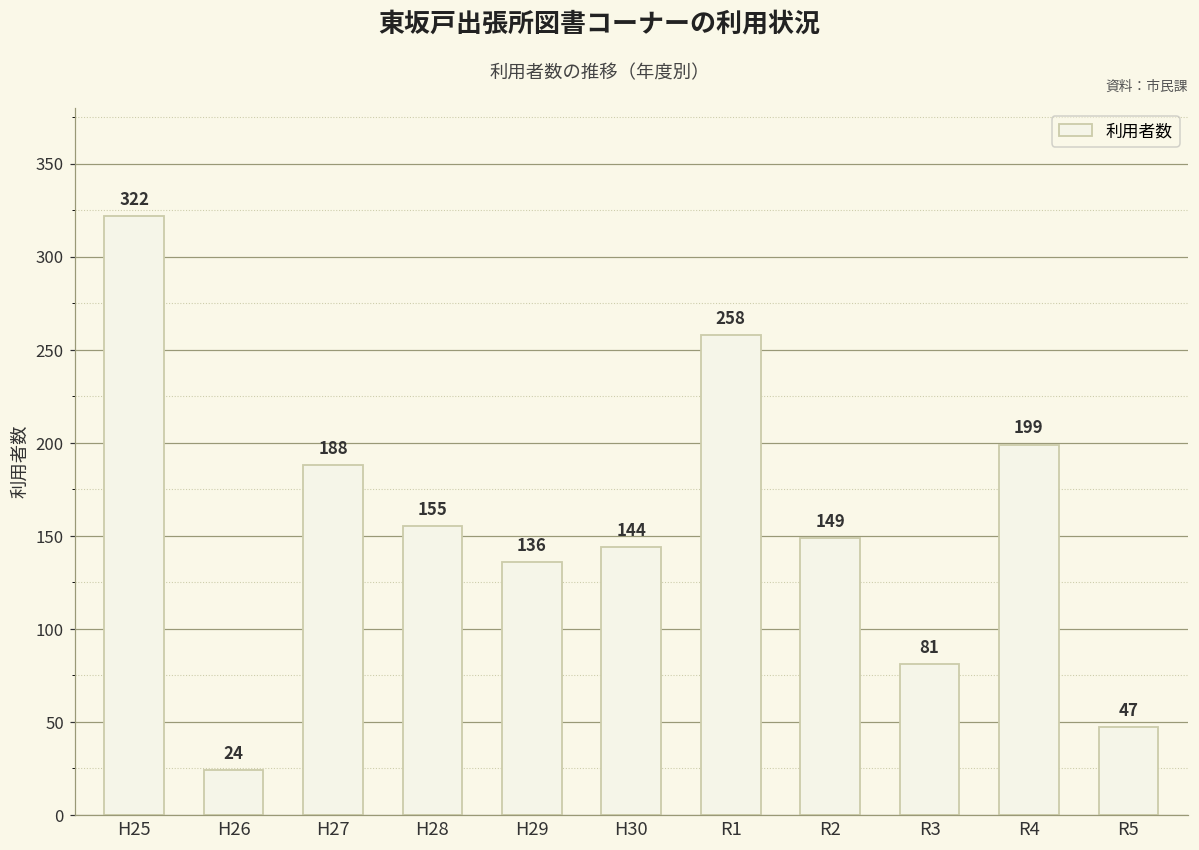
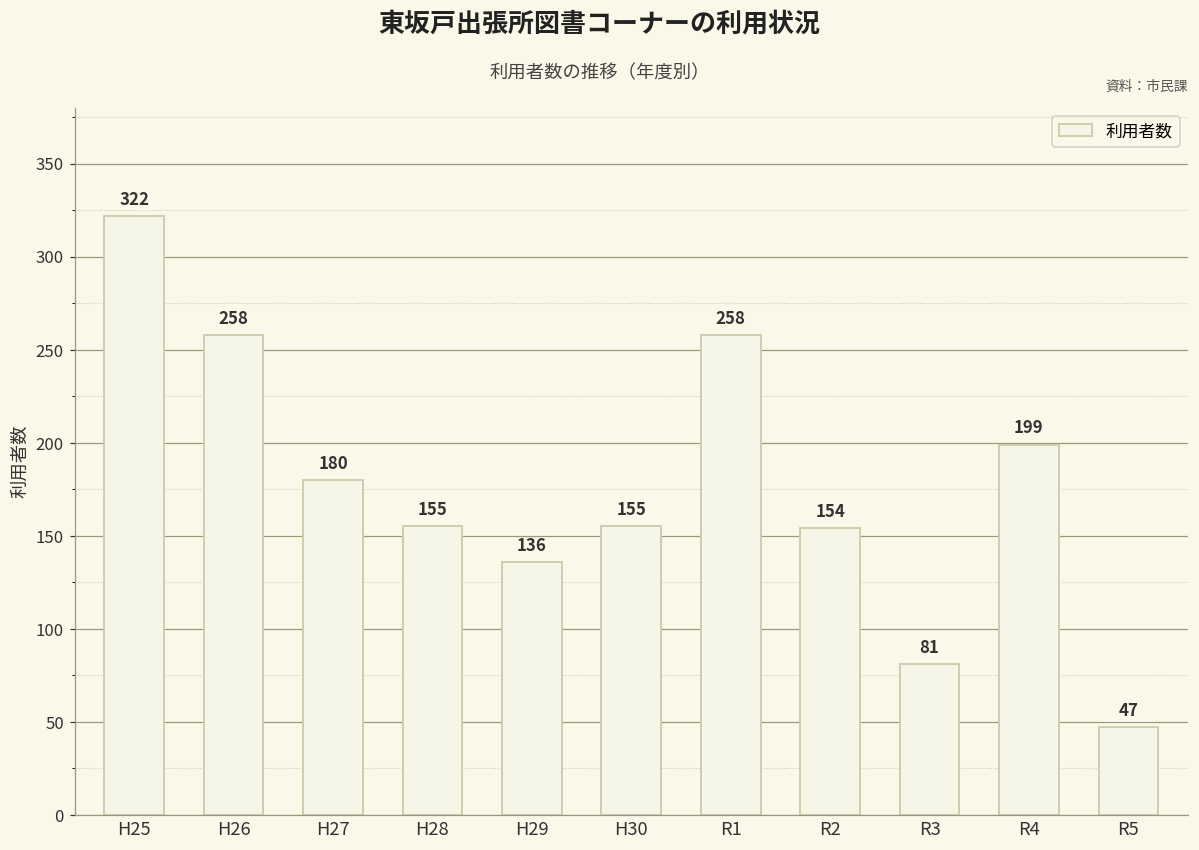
  {
    "H25": 322,
-   "H26": 24,
-   "H27": 188,
+   "H26": 258,
+   "H27": 180,
    "H28": 155,
    "H29": 136,
-   "H30": 144,
+   "H30": 155,
    "R1": 258,
-   "R2": 149,
+   "R2": 154,
    "R3": 81,
    "R4": 199,
    "R5": 47
  }
